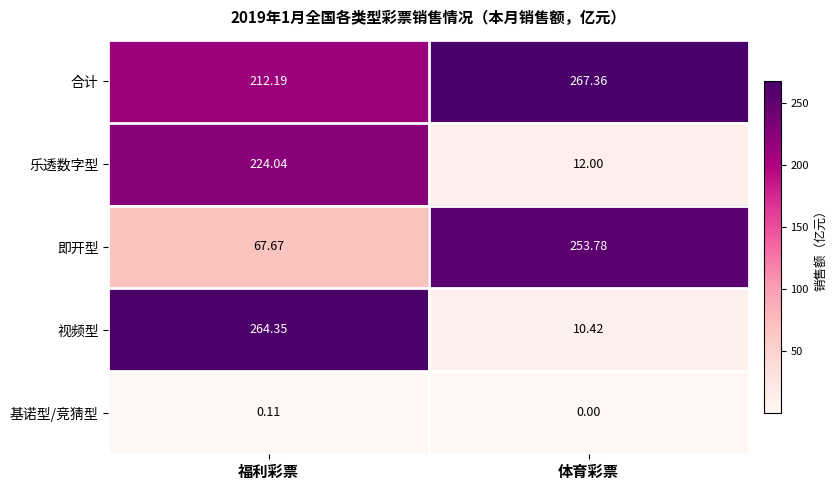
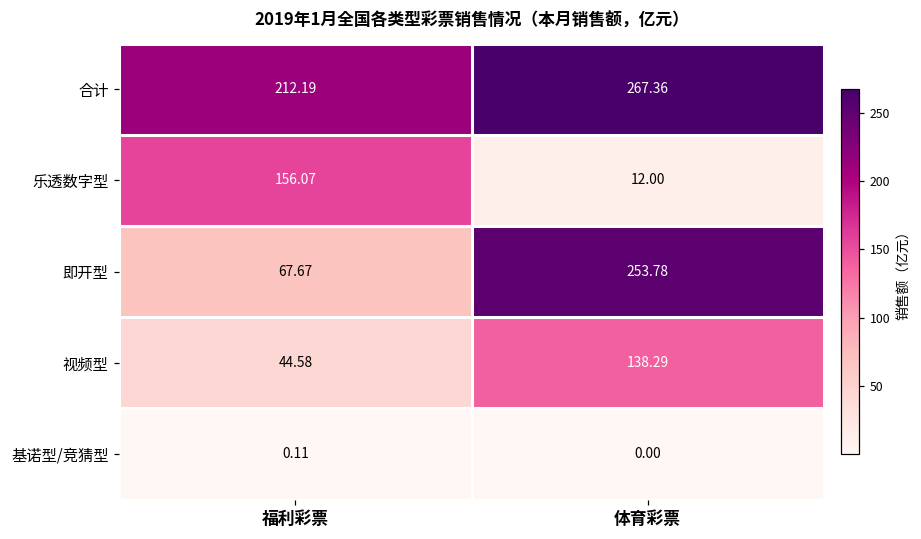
  {
    "合计": {
      "福利彩票": 212.19,
      "体育彩票": 267.36
    },
    "乐透数字型": {
-     "福利彩票": 224.04,
+     "福利彩票": 156.07,
      "体育彩票": 12.00
    },
    "即开型": {
      "福利彩票": 67.67,
      "体育彩票": 253.78
    },
    "视频型": {
-     "福利彩票": 264.35,
-     "体育彩票": 10.42
+     "福利彩票": 44.58,
+     "体育彩票": 138.29
    },
    "基诺型/竞猜型": {
      "福利彩票": 0.11,
      "体育彩票": 0.00
    }
  }
